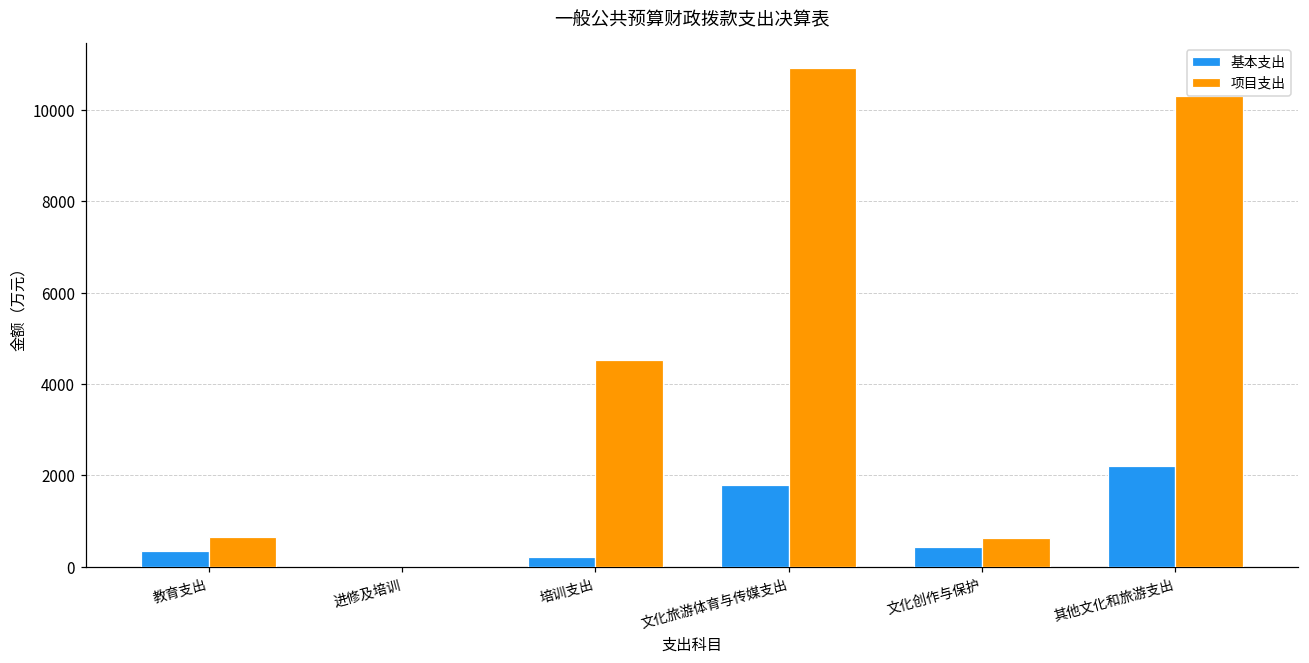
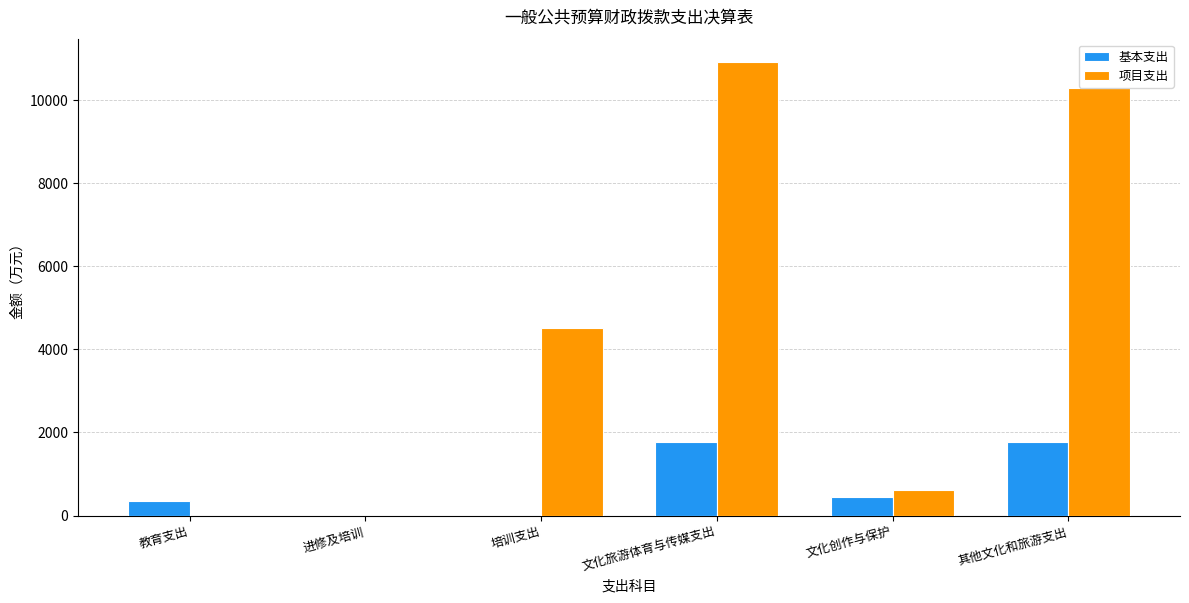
  {
    "基本支出": {
      "教育支出": 300,
-     "培训支出": 200,
+     "培训支出": 0,
      "文化旅游体育与传媒支出": 1800,
      "文化创作与保护": 400,
-     "其他文化和旅游支出": 2200
+     "其他文化和旅游支出": 1800
    },
    "项目支出": {
-     "教育支出": 600,
+     "教育支出": 0,
      "培训支出": 4500,
      "文化旅游体育与传媒支出": 10900,
      "文化创作与保护": 600
    }
  }
